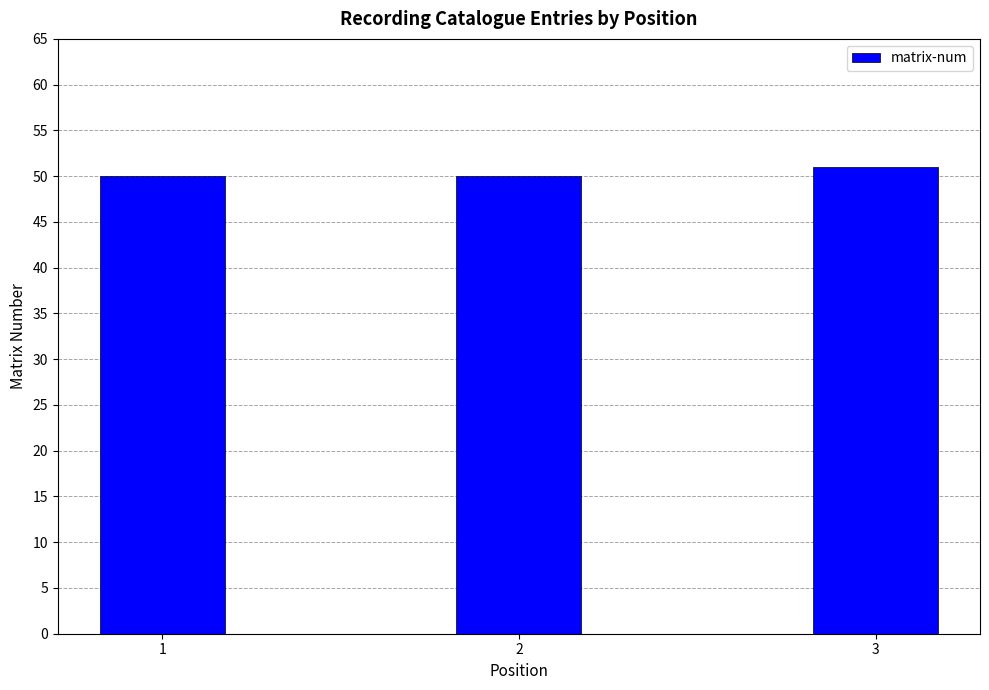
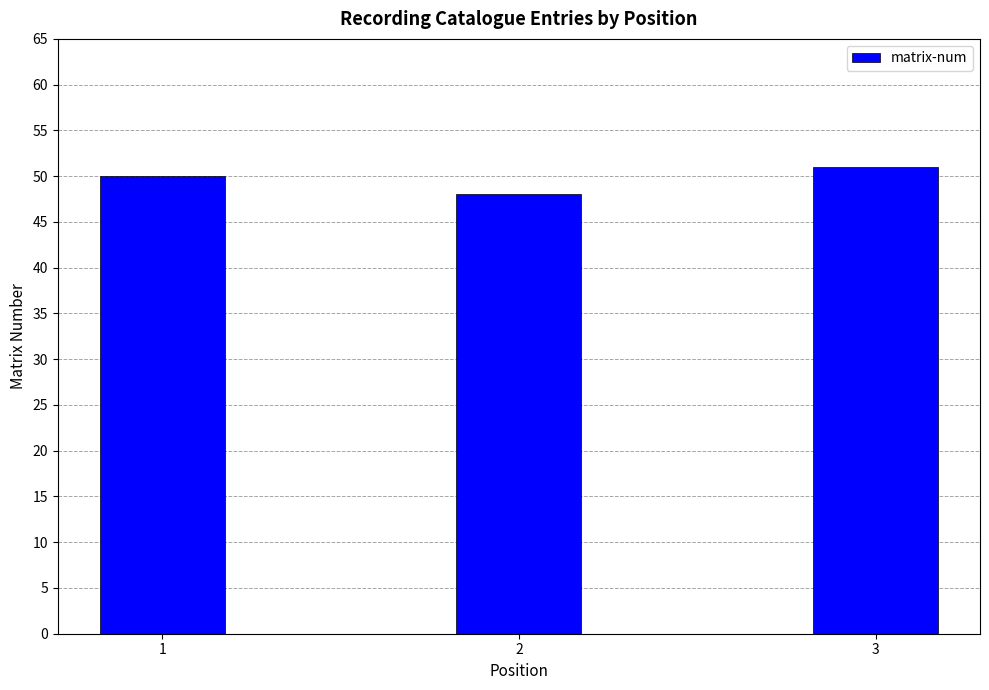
  {
    "1": 50,
-   "2": 50,
+   "2": 48,
    "3": 51
  }
